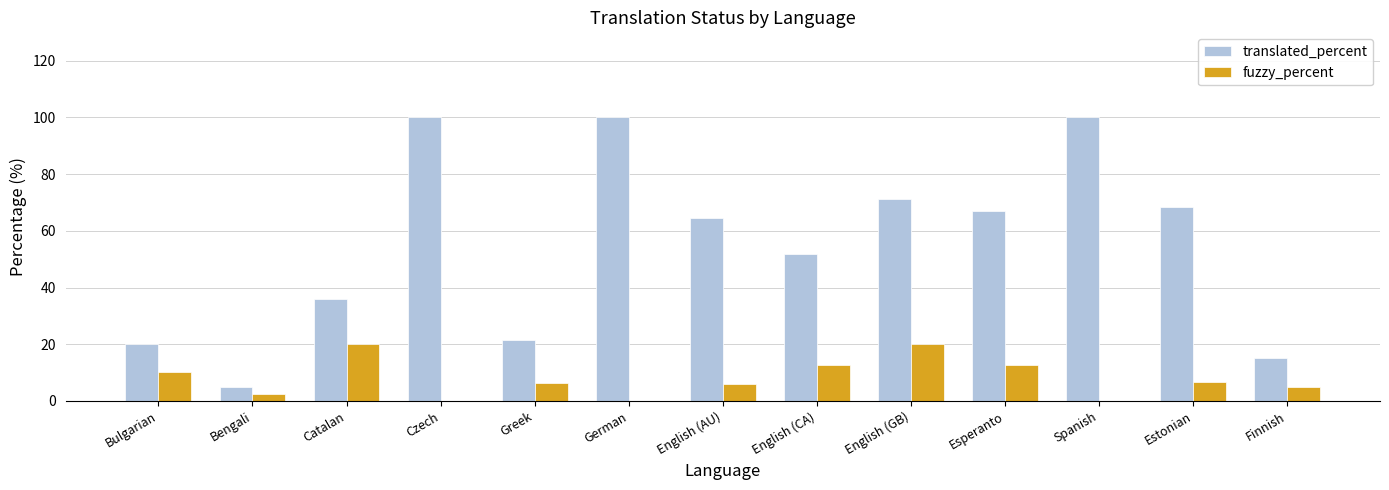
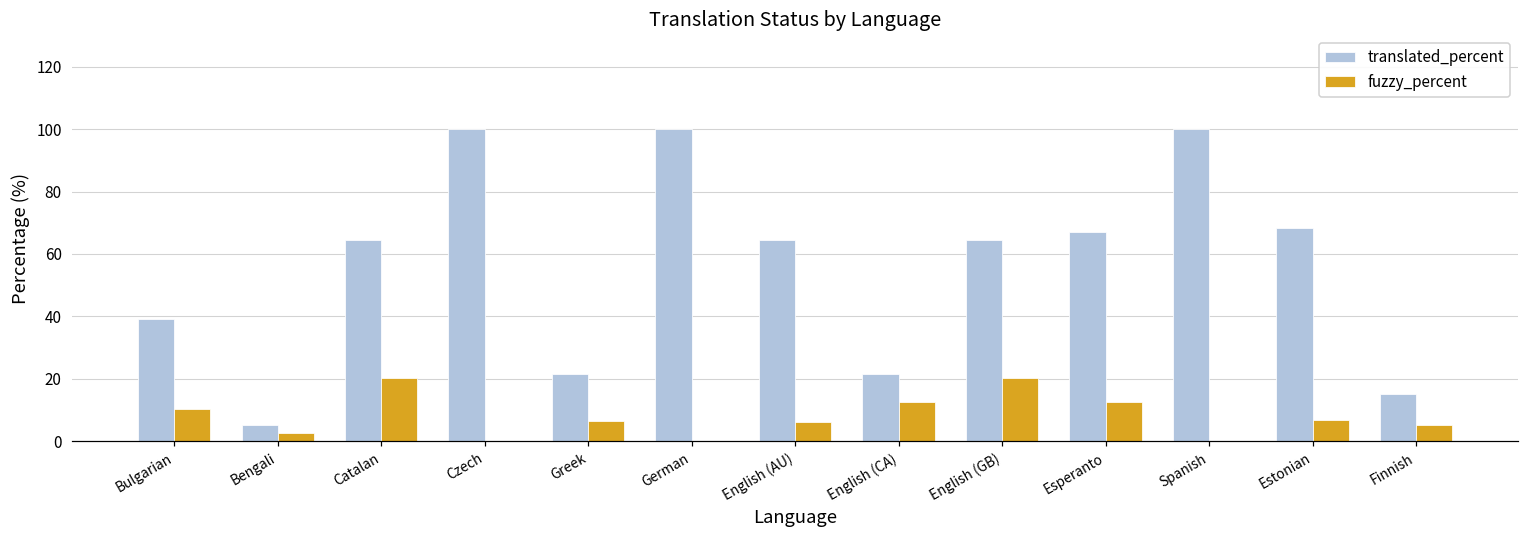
  {
    "translated_percent": {
-     "Bulgarian": 20,
+     "Bulgarian": 39,
      "Bengali": 5,
-     "Catalan": 36,
+     "Catalan": 65,
      "Czech": 100,
      "Greek": 22,
      "German": 100,
      "English (AU)": 65,
-     "English (CA)": 52,
-     "English (GB)": 71,
+     "English (CA)": 22,
+     "English (GB)": 65,
      "Esperanto": 67,
      "Spanish": 100,
      "Estonian": 68,
      "Finnish": 15
    },
    "fuzzy_percent": {
      "Bulgarian": 10,
      "Bengali": 3,
      "Catalan": 20,
      "Czech": 0,
      "Greek": 6,
      "German": 0,
      "English (AU)": 6,
      "English (CA)": 13,
      "English (GB)": 20,
      "Esperanto": 13,
      "Spanish": 0,
      "Estonian": 7,
      "Finnish": 5
    }
  }
